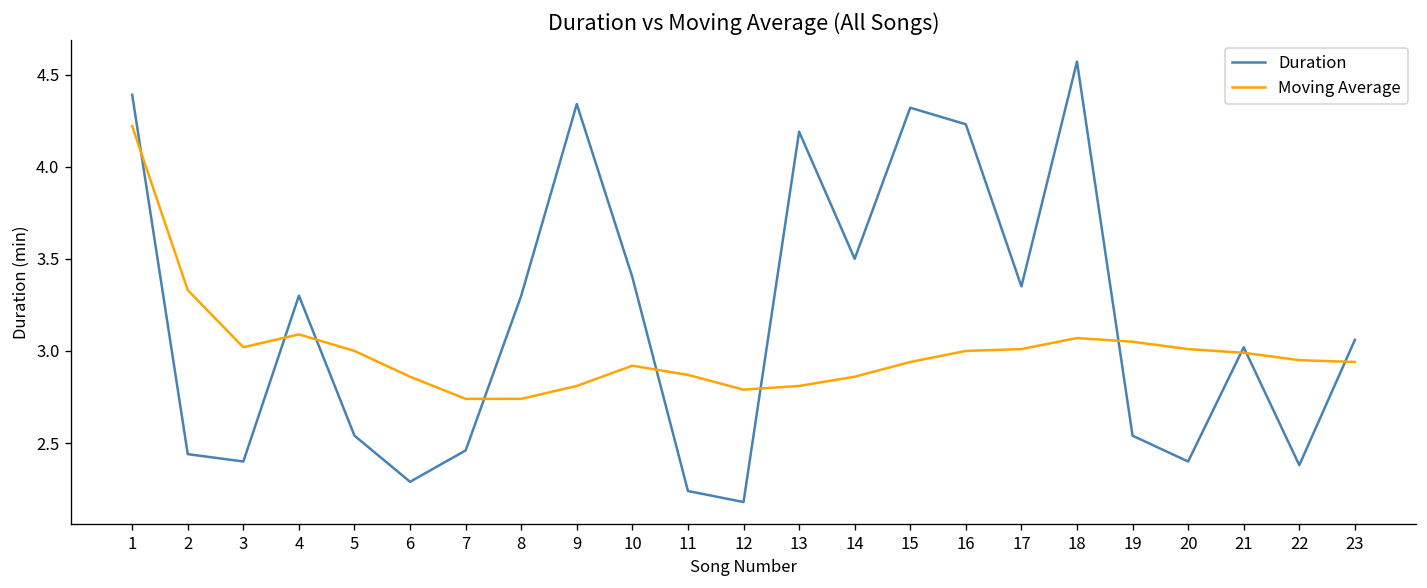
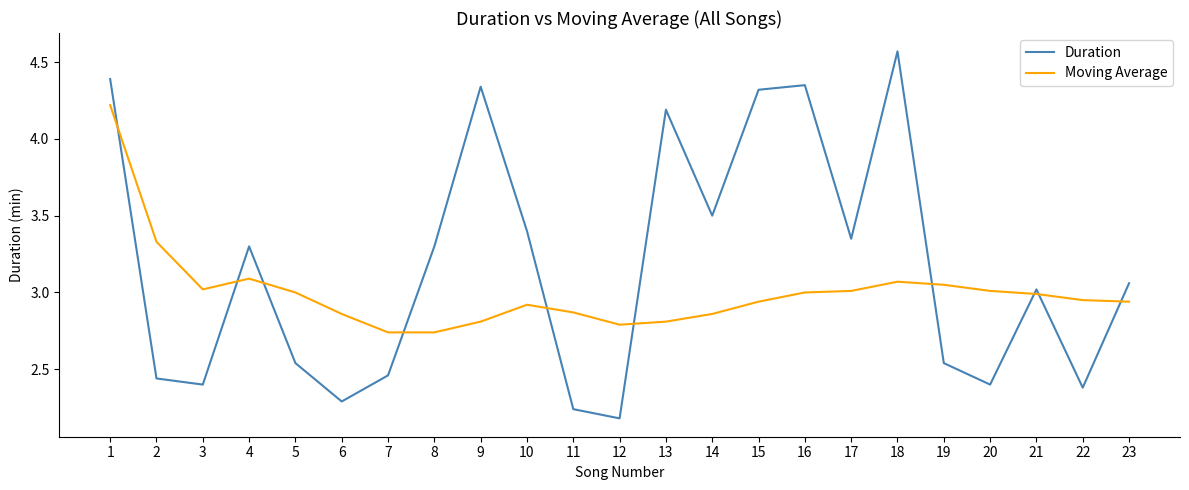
  {
    "Duration": {
      "1": 4.39,
      "2": 2.44,
      "3": 2.40,
      "4": 3.30,
      "5": 2.54,
      "6": 2.29,
      "7": 2.46,
      "8": 3.30,
      "9": 4.34,
      "10": 3.40,
      "11": 2.24,
      "12": 2.18,
      "13": 4.19,
      "14": 3.50,
      "15": 4.32,
-     "16": 4.23,
+     "16": 4.35,
      "17": 3.35,
      "18": 4.57,
      "19": 2.54,
      "20": 2.40,
      "21": 3.02,
      "22": 2.38,
      "23": 3.06
    },
    "Moving Average": {
      "1": 4.22,
      "2": 3.33,
      "3": 3.02,
      "4": 3.09,
      "5": 3.00,
      "6": 2.86,
      "7": 2.74,
      "8": 2.74,
      "9": 2.81,
      "10": 2.92,
      "11": 2.87,
      "12": 2.79,
      "13": 2.81,
      "14": 2.86,
      "15": 2.94,
      "16": 3.00,
      "17": 3.01,
      "18": 3.07,
      "19": 3.05,
      "20": 3.01,
      "21": 2.99,
      "22": 2.95,
      "23": 2.94
    }
  }
